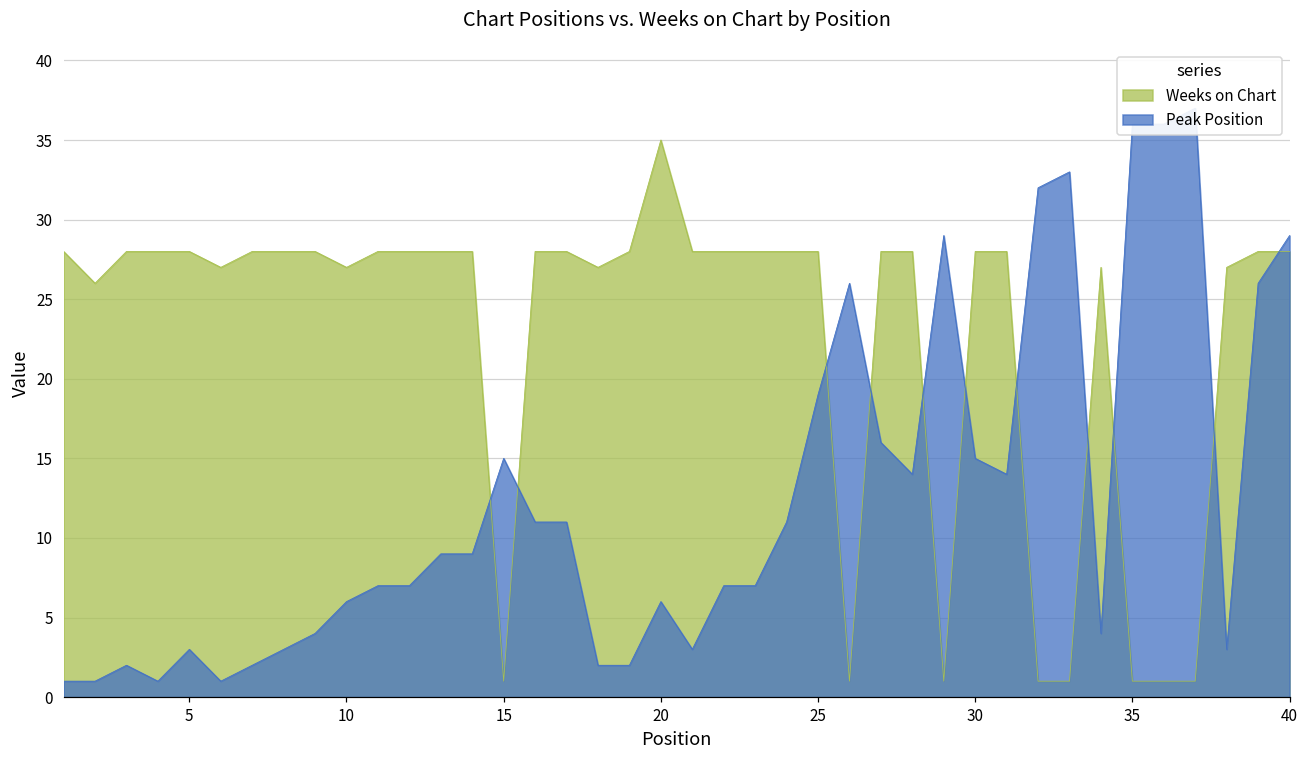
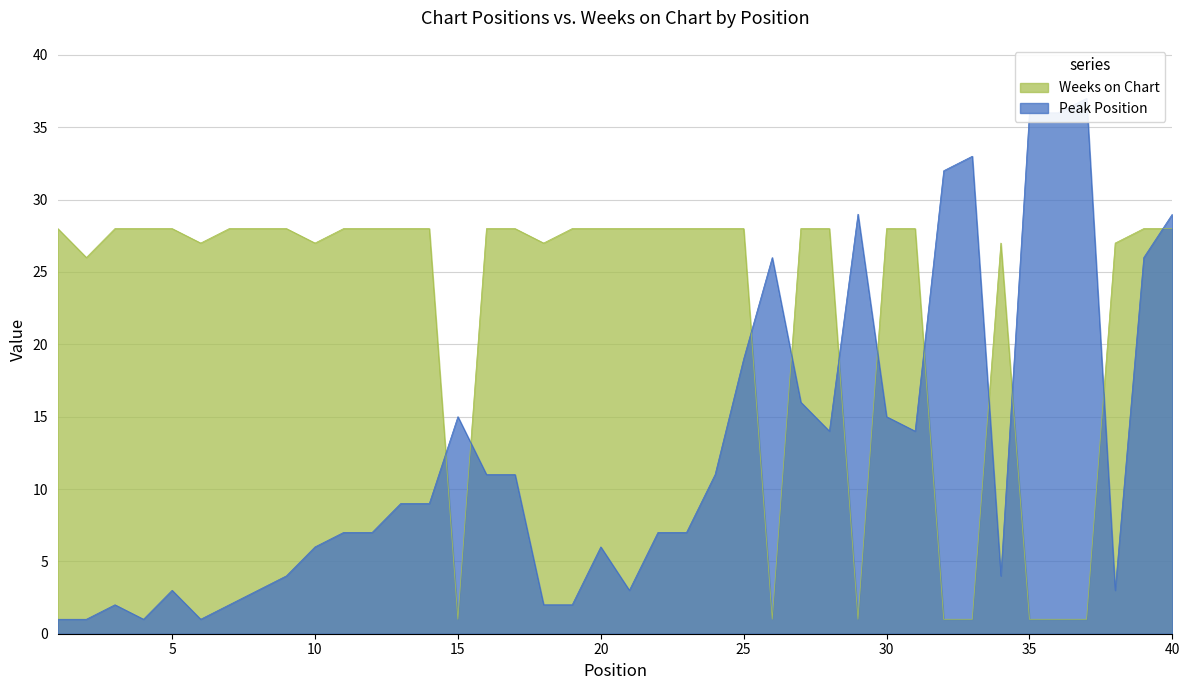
  {
    "Weeks on Chart": {
      "5": 28,
      "10": 27,
      "15": 1,
-     "20": 35,
+     "20": 28,
      "25": 28,
      "30": 28,
      "35": 1,
      "40": 28
    },
    "Peak Position": {
      "5": 3,
      "10": 6,
      "15": 15,
      "20": 6,
      "25": 19,
      "30": 15,
      "40": 29
    }
  }
